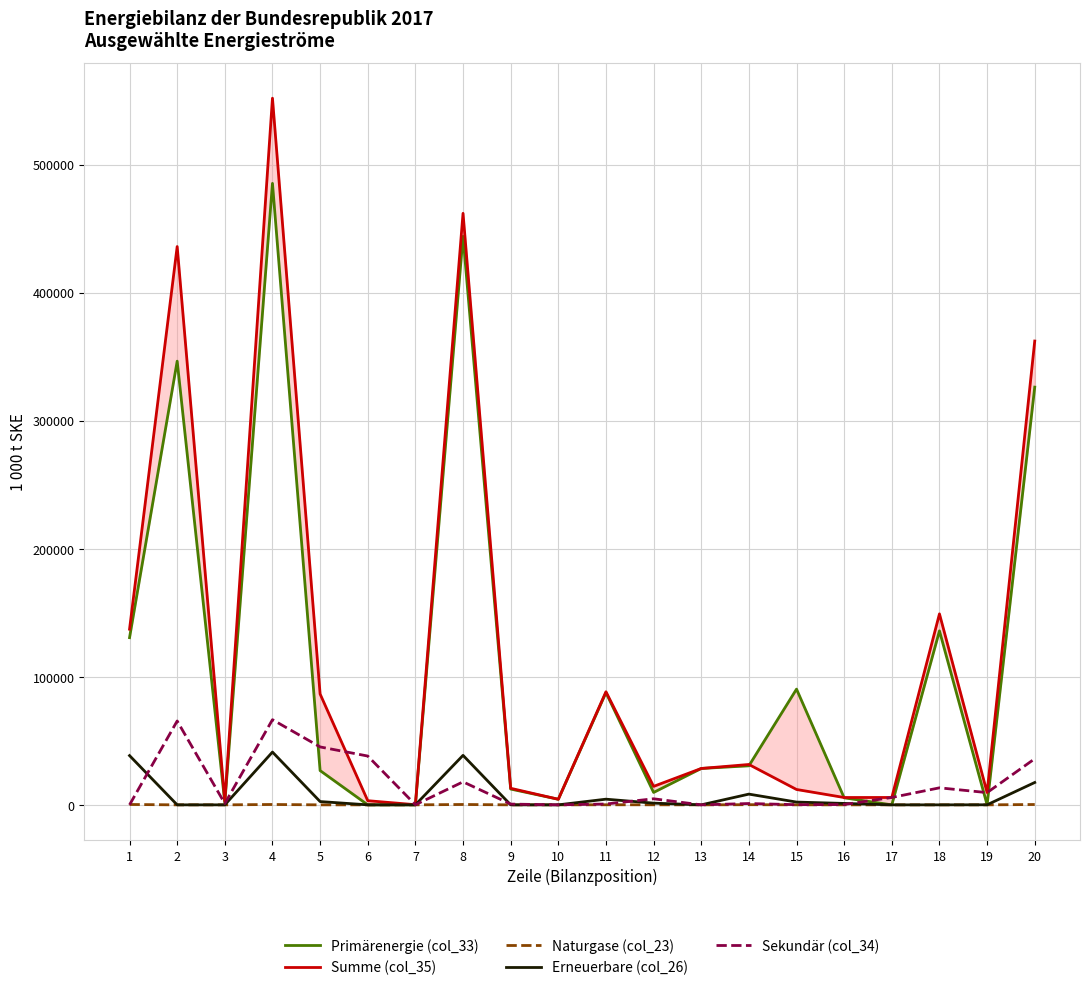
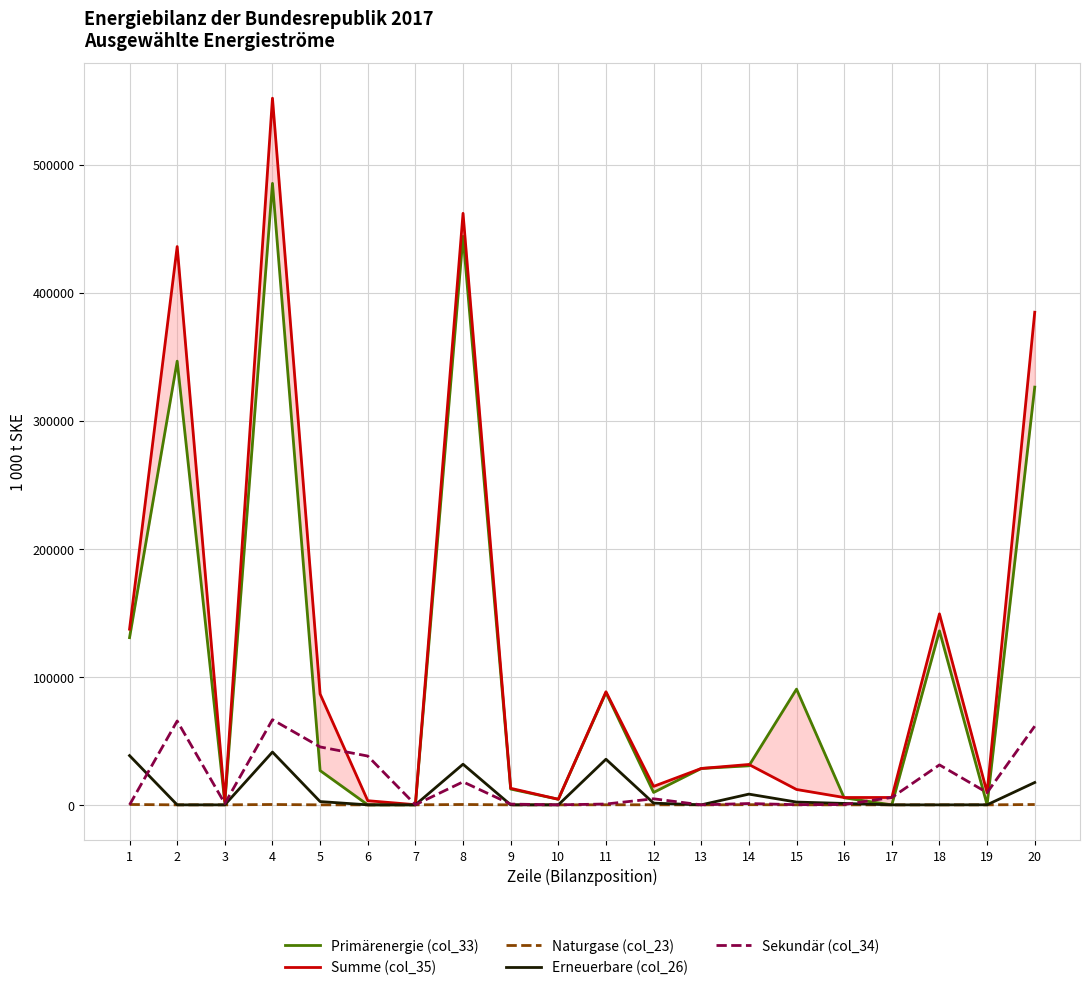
  {
    "Primärenergie (col_33)": {
      "1": 131000,
      "2": 346000,
      "4": 485000,
      "5": 27000,
      "8": 444000,
      "12": 10000,
      "18": 136000,
      "20": 326000
    },
    "Summe (col_35)": {
      "15": 12000,
-     "20": 362000
+     "20": 385000
    },
    "Naturgase (col_23)": {
      "4": 0,
      "5": 0,
      "8": 0,
      "20": 0
    },
    "Erneuerbare (col_26)": {
      "1": 38000,
      "4": 41000,
      "5": 3000,
-     "8": 39000,
-     "11": 4000,
+     "8": 32000,
+     "11": 36000,
      "14": 8000,
      "15": 2000,
      "20": 17000
    },
    "Sekundär (col_34)": {
      "2": 65000,
      "4": 67000,
      "5": 45000,
      "6": 38000,
      "8": 18000,
      "12": 5000,
-     "18": 13000,
-     "20": 36000
+     "18": 31000,
+     "20": 61000
    }
  }
